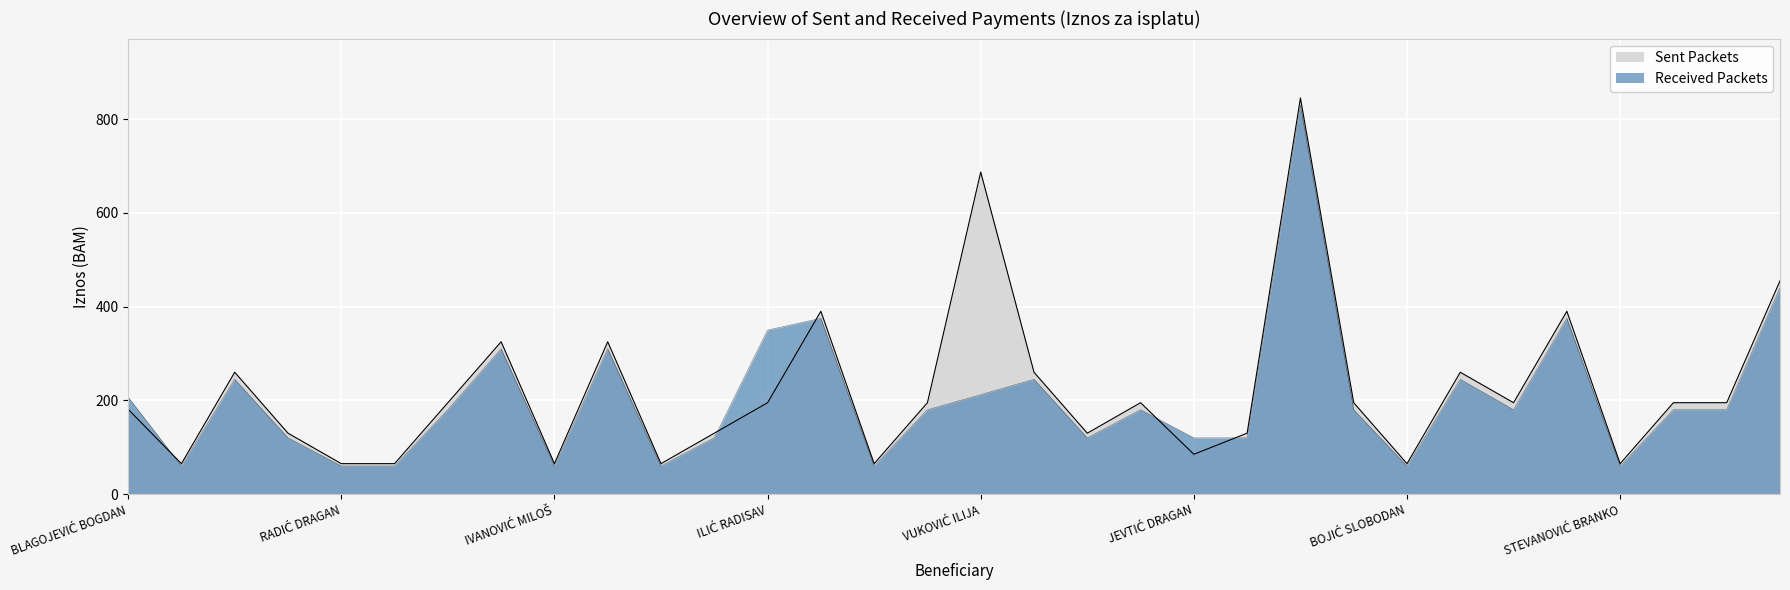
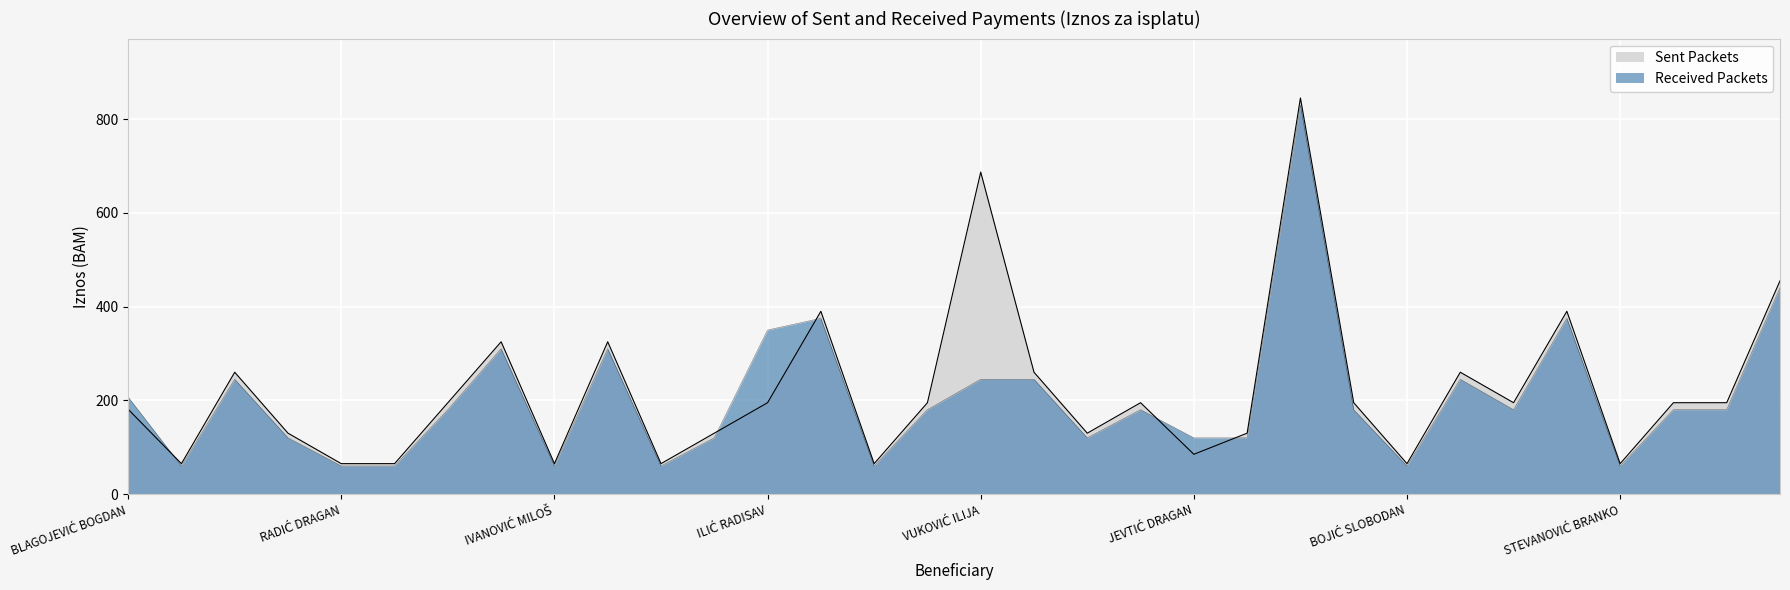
  {
    "Sent Packets": {
      "BLAGOJEVIĆ BOGDAN": 180,
      "ILIĆ RADISAV": 200,
      "VUKOVIĆ ILIJA": 690,
      "JEVTIĆ DRAGAN": 90
    },
    "Received Packets": {
      "BLAGOJEVIĆ BOGDAN": 210,
      "ILIĆ RADISAV": 350,
-     "VUKOVIĆ ILIJA": 210,
+     "VUKOVIĆ ILIJA": 250,
      "JEVTIĆ DRAGAN": 120
    }
  }
